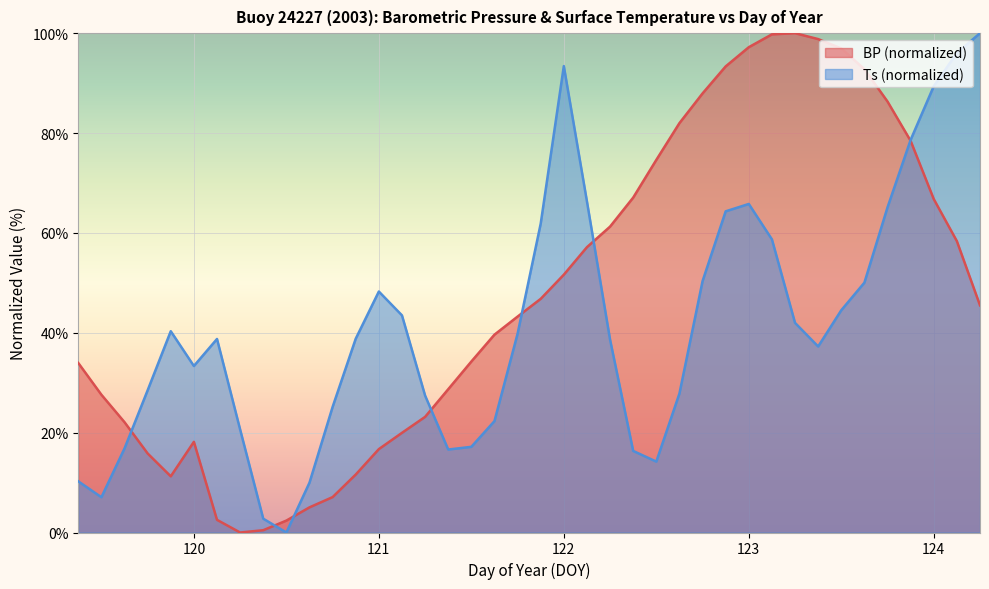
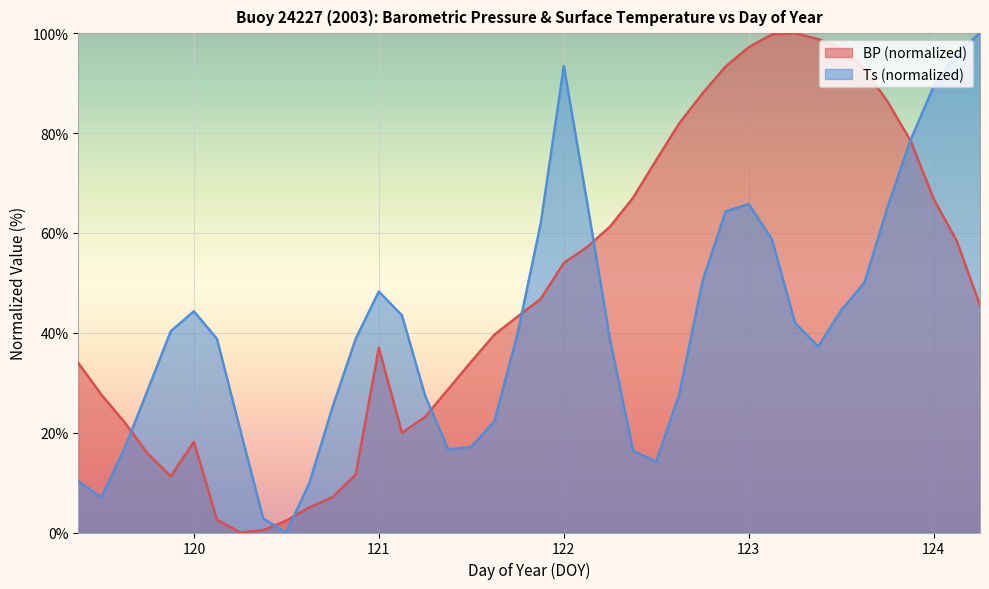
  {
    "BP (normalized)": {
      "120": "18%",
-     "121": "17%",
-     "122": "52%",
+     "121": "37%",
+     "122": "54%",
      "123": "97%",
      "124": "67%"
    },
    "Ts (normalized)": {
-     "120": "33%",
+     "120": "44%",
      "121": "48%",
      "122": "93%",
      "123": "66%"
    }
  }
